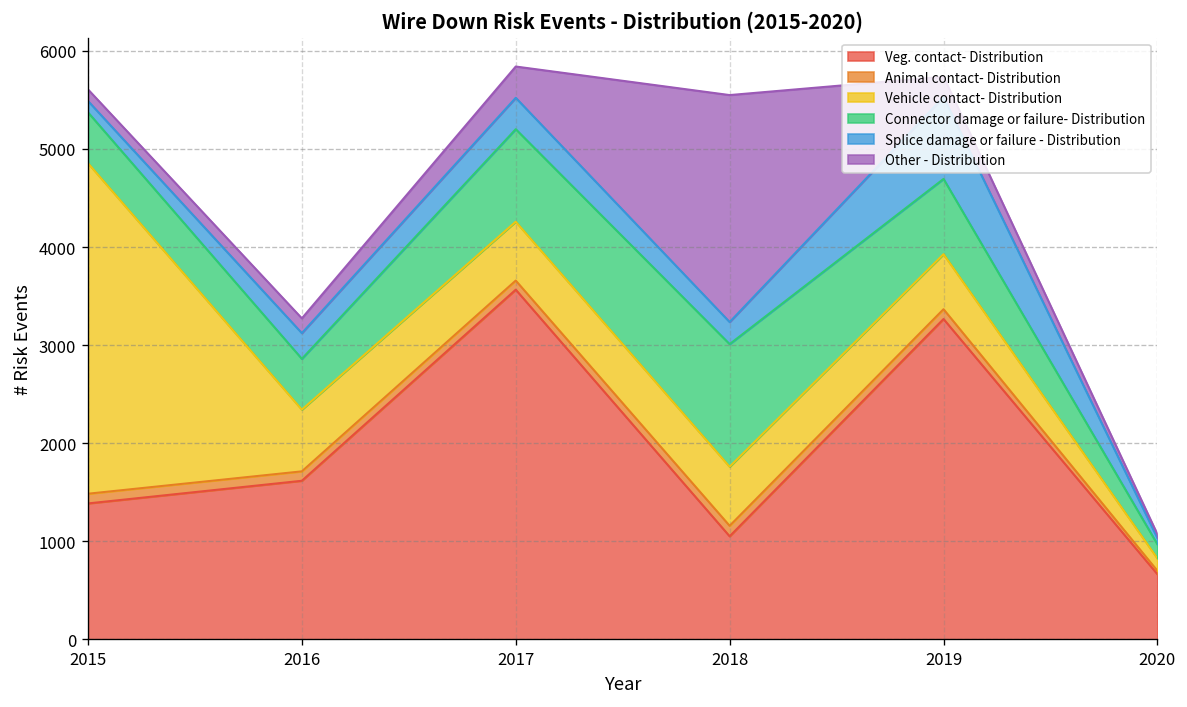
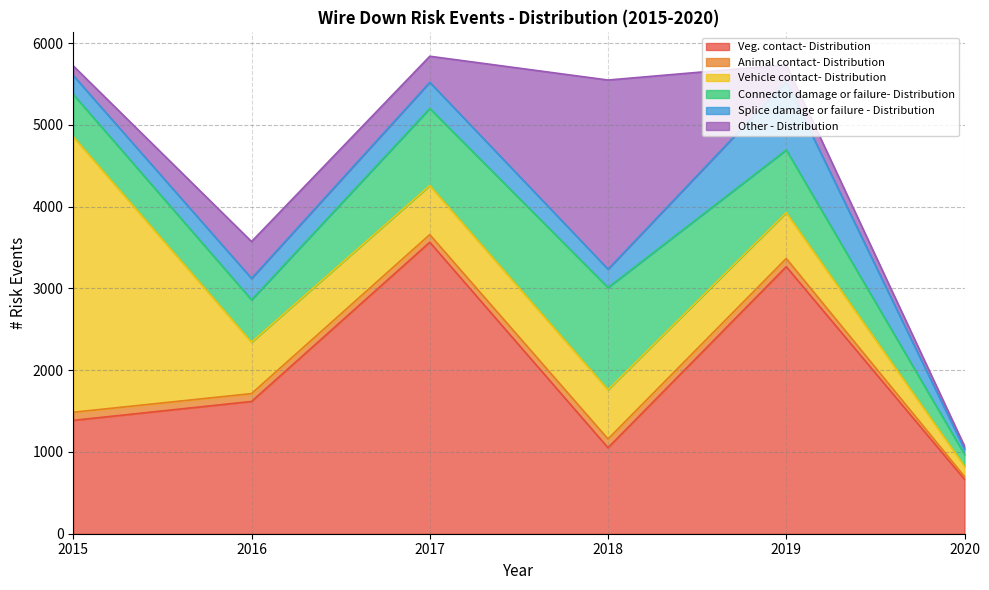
  {
    "Vehicle contact- Distribution": {
      "2015": 3400,
      "2016": 600,
      "2017": 600,
      "2018": 600,
      "2019": 600,
      "2020": 100
    },
    "Connector damage or failure- Distribution": {
      "2015": 500,
      "2016": 500,
      "2017": 900,
      "2018": 1300,
      "2019": 800,
      "2020": 100
    },
    "Splice damage or failure - Distribution": {
-     "2015": 100,
+     "2015": 200,
      "2016": 300,
      "2017": 300,
      "2018": 200,
      "2020": 100
    },
    "Other - Distribution": {
      "2015": 100,
-     "2016": 200,
+     "2016": 500,
      "2017": 300,
      "2018": 2300,
      "2020": 0
    }
  }
